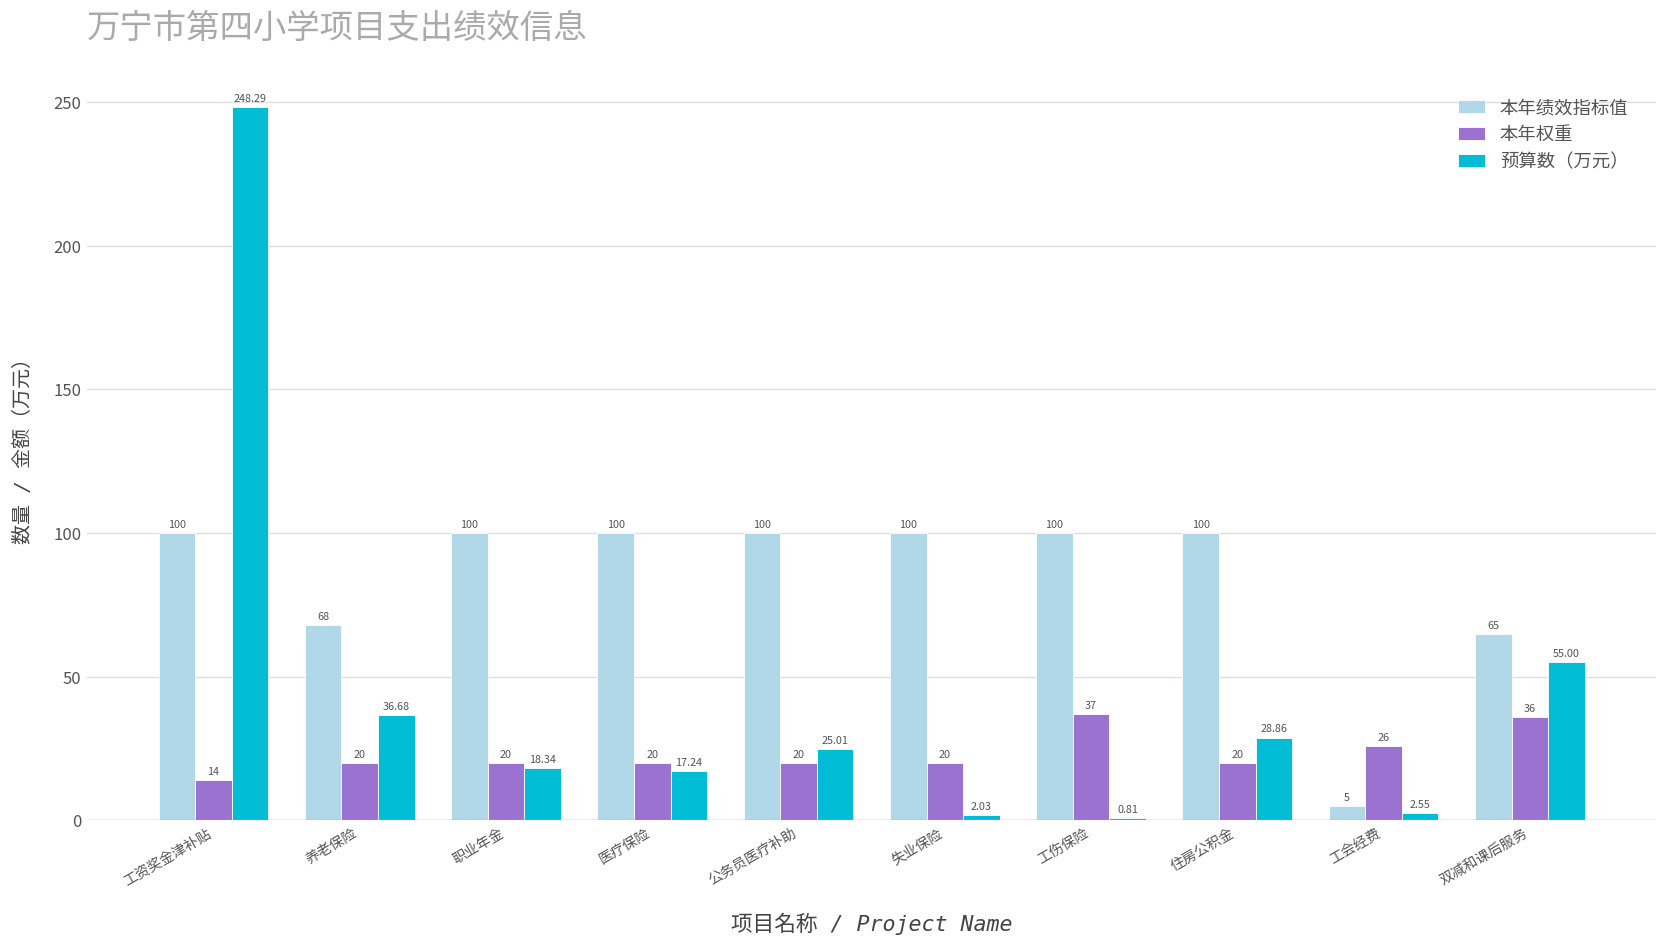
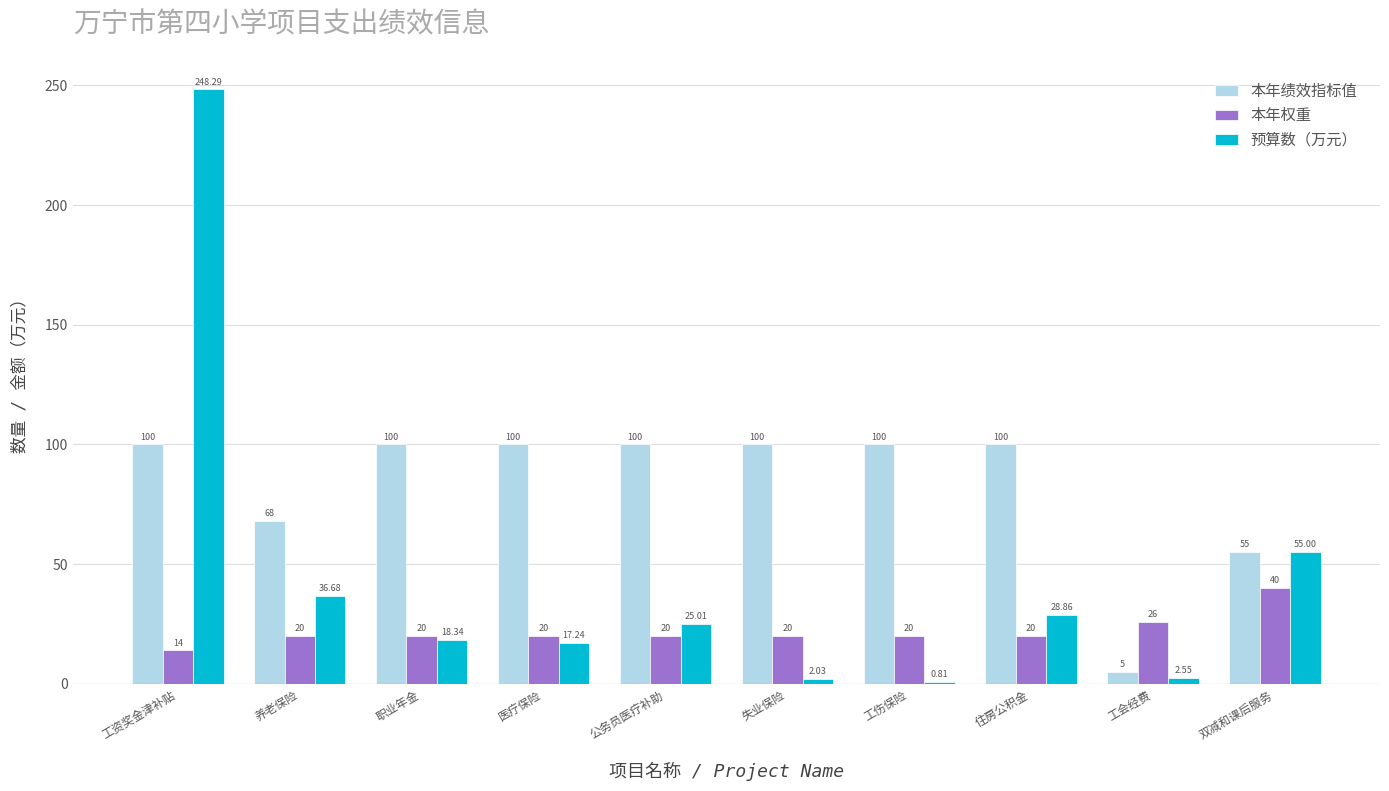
  {
    "本年绩效指标值": {
      "工资奖金津补贴": 100,
      "养老保险": 68,
      "职业年金": 100,
      "医疗保险": 100,
      "公务员医疗补助": 100,
      "失业保险": 100,
      "工伤保险": 100,
      "住房公积金": 100,
      "工会经费": 5,
-     "双减和课后服务": 65
+     "双减和课后服务": 55
    },
    "本年权重": {
      "工资奖金津补贴": 14,
      "养老保险": 20,
      "职业年金": 20,
      "医疗保险": 20,
      "公务员医疗补助": 20,
      "失业保险": 20,
-     "工伤保险": 37,
+     "工伤保险": 20,
      "住房公积金": 20,
      "工会经费": 26,
-     "双减和课后服务": 36
+     "双减和课后服务": 40
    },
    "预算数（万元）": {
      "工资奖金津补贴": 248.29,
      "养老保险": 36.68,
      "职业年金": 18.34,
      "医疗保险": 17.24,
      "公务员医疗补助": 25.01,
      "失业保险": 2.03,
      "工伤保险": 0.81,
      "住房公积金": 28.86,
      "工会经费": 2.55,
      "双减和课后服务": 55.00
    }
  }
